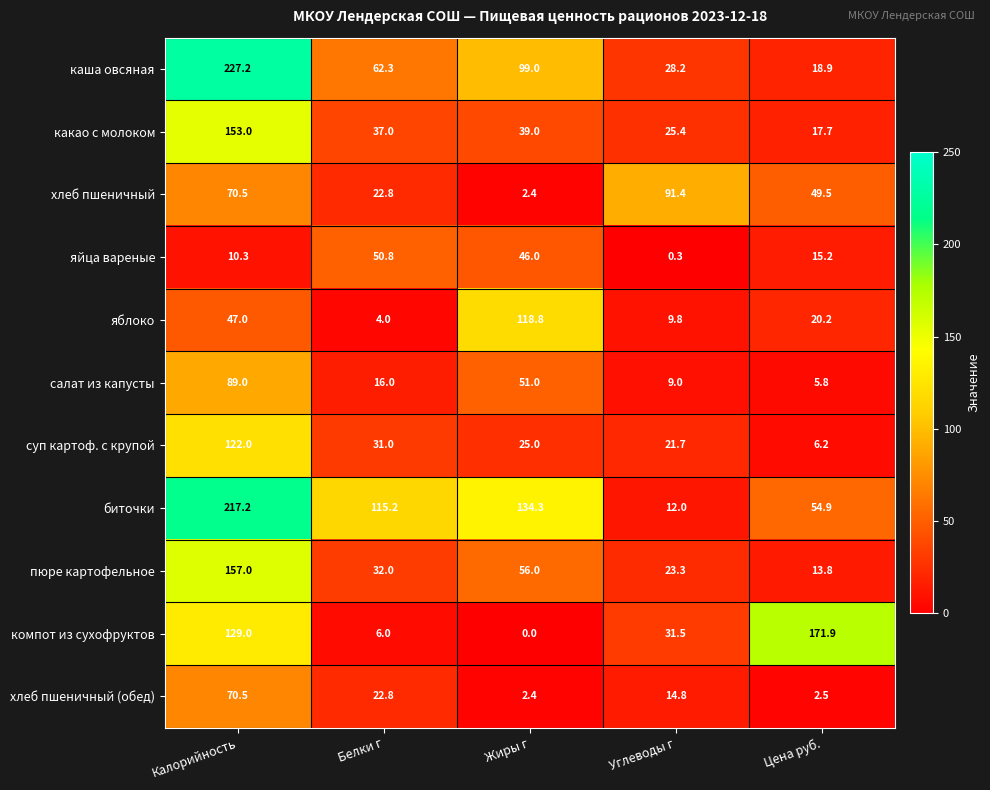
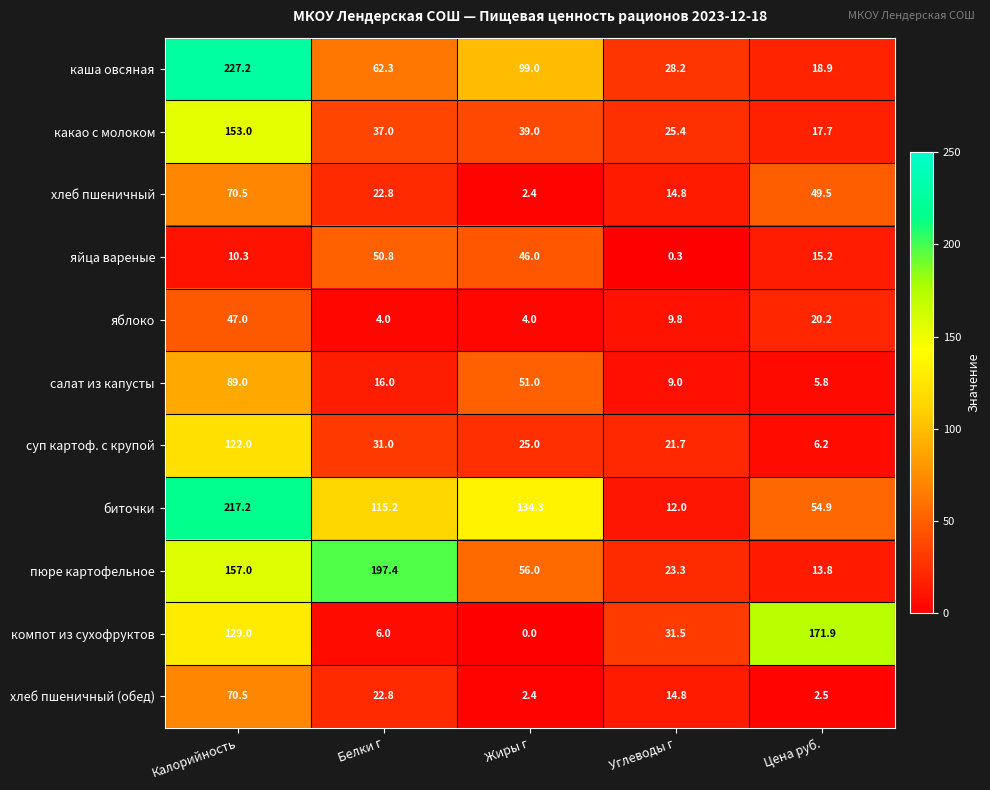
  {
    "каша овсяная": {
      "Калорийность": 227.2,
      "Белки г": 62.3,
      "Жиры г": 99.0,
      "Углеводы г": 28.2,
      "Цена руб.": 18.9
    },
    "какао с молоком": {
      "Калорийность": 153.0,
      "Белки г": 37.0,
      "Жиры г": 39.0,
      "Углеводы г": 25.4,
      "Цена руб.": 17.7
    },
    "хлеб пшеничный": {
      "Калорийность": 70.5,
      "Белки г": 22.8,
      "Жиры г": 2.4,
-     "Углеводы г": 91.4,
+     "Углеводы г": 14.8,
      "Цена руб.": 49.5
    },
    "яйца вареные": {
      "Калорийность": 10.3,
      "Белки г": 50.8,
      "Жиры г": 46.0,
      "Углеводы г": 0.3,
      "Цена руб.": 15.2
    },
    "яблоко": {
      "Калорийность": 47.0,
      "Белки г": 4.0,
-     "Жиры г": 118.8,
+     "Жиры г": 4.0,
      "Углеводы г": 9.8,
      "Цена руб.": 20.2
    },
    "салат из капусты": {
      "Калорийность": 89.0,
      "Белки г": 16.0,
      "Жиры г": 51.0,
      "Углеводы г": 9.0,
      "Цена руб.": 5.8
    },
    "суп картоф. с крупой": {
      "Калорийность": 122.0,
      "Белки г": 31.0,
      "Жиры г": 25.0,
      "Углеводы г": 21.7,
      "Цена руб.": 6.2
    },
    "биточки": {
      "Калорийность": 217.2,
      "Белки г": 115.2,
      "Жиры г": 134.3,
      "Углеводы г": 12.0,
      "Цена руб.": 54.9
    },
    "пюре картофельное": {
      "Калорийность": 157.0,
-     "Белки г": 32.0,
+     "Белки г": 197.4,
      "Жиры г": 56.0,
      "Углеводы г": 23.3,
      "Цена руб.": 13.8
    },
    "компот из сухофруктов": {
      "Калорийность": 129.0,
      "Белки г": 6.0,
      "Жиры г": 0.0,
      "Углеводы г": 31.5,
      "Цена руб.": 171.9
    },
    "хлеб пшеничный (обед)": {
      "Калорийность": 70.5,
      "Белки г": 22.8,
      "Жиры г": 2.4,
      "Углеводы г": 14.8,
      "Цена руб.": 2.5
    }
  }
